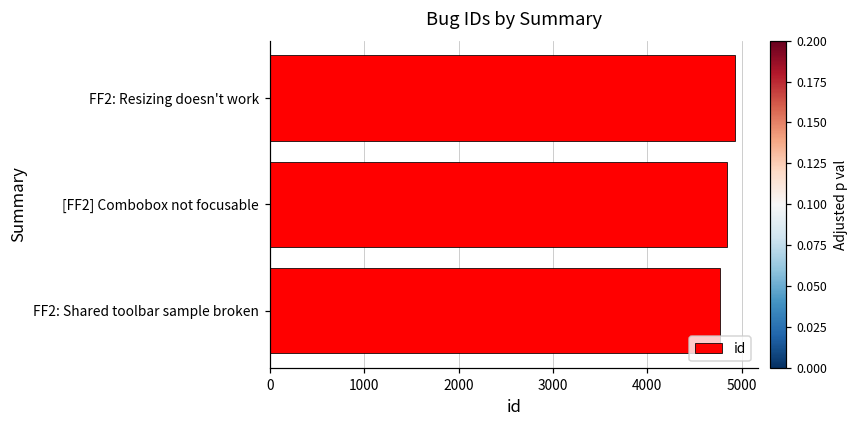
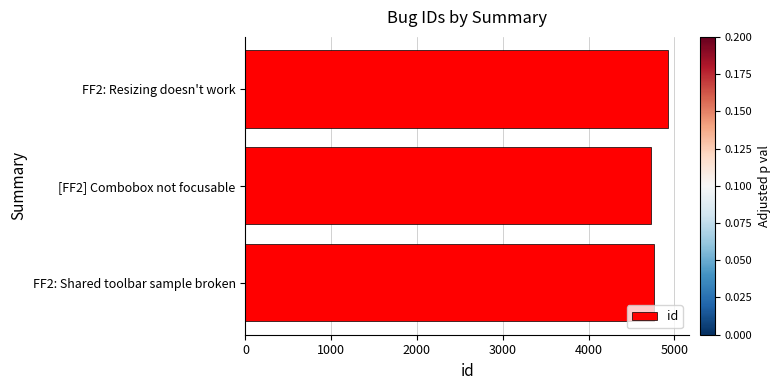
  {
    "FF2: Resizing doesn't work": 4900,
-   "[FF2] Combobox not focusable": 4800,
+   "[FF2] Combobox not focusable": 4700,
    "FF2: Shared toolbar sample broken": 4800
  }
